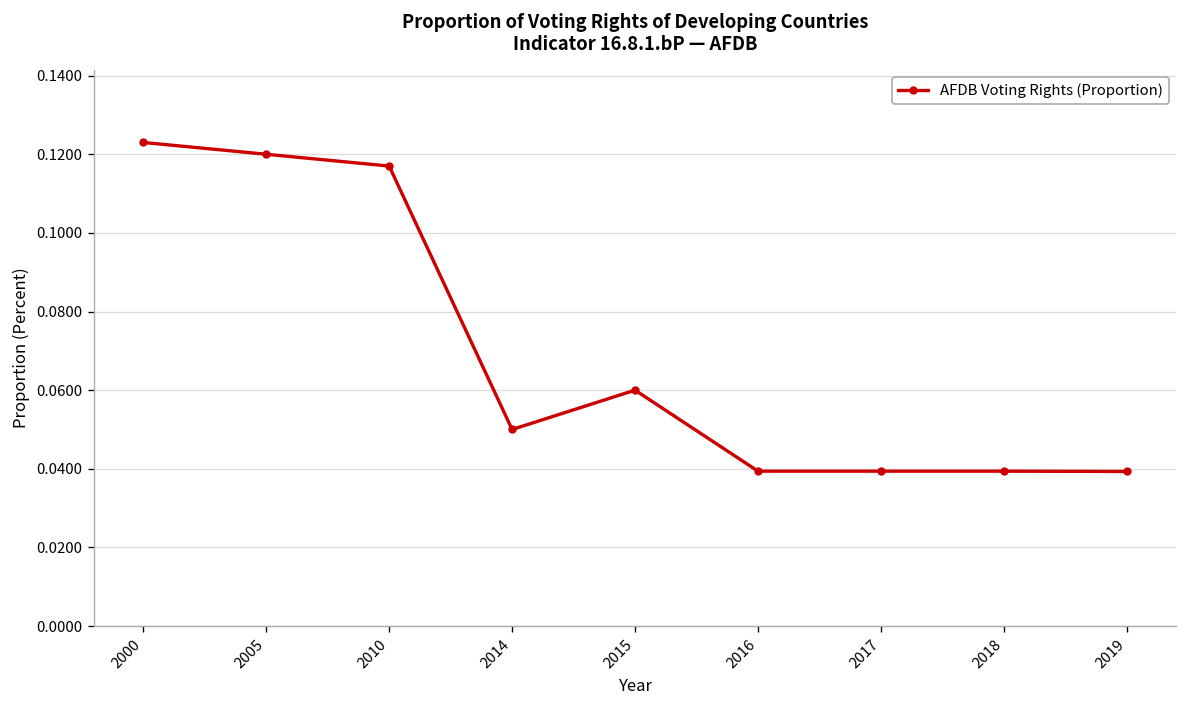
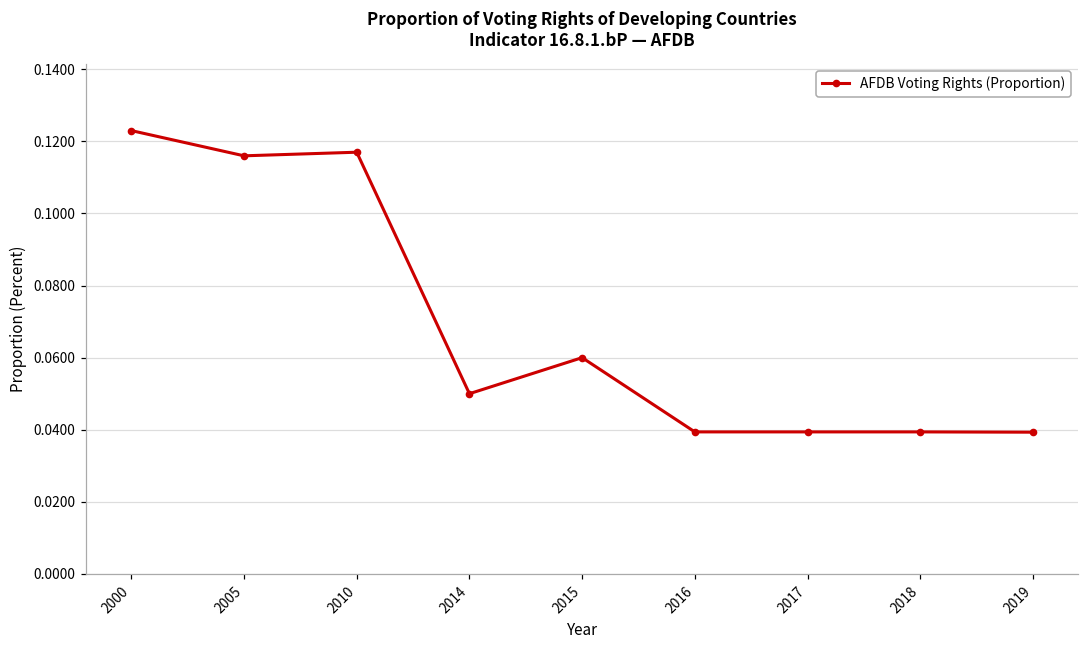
  {
    "2000": 0.123,
-   "2005": 0.120,
+   "2005": 0.116,
    "2010": 0.117,
    "2014": 0.050,
    "2015": 0.060,
    "2016": 0.039,
    "2017": 0.039,
    "2018": 0.039,
    "2019": 0.039
  }
